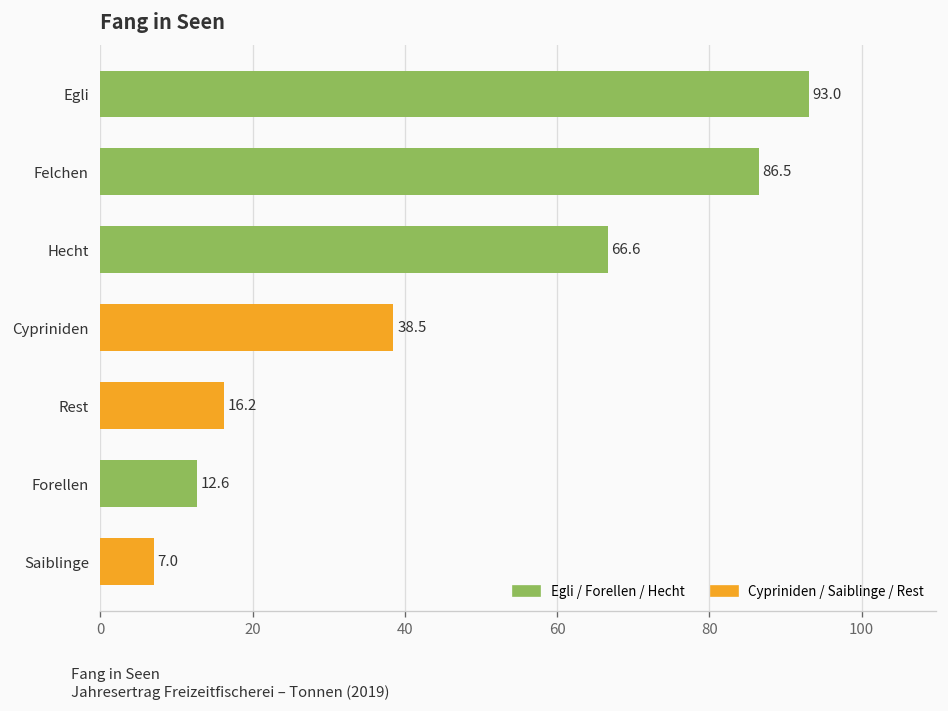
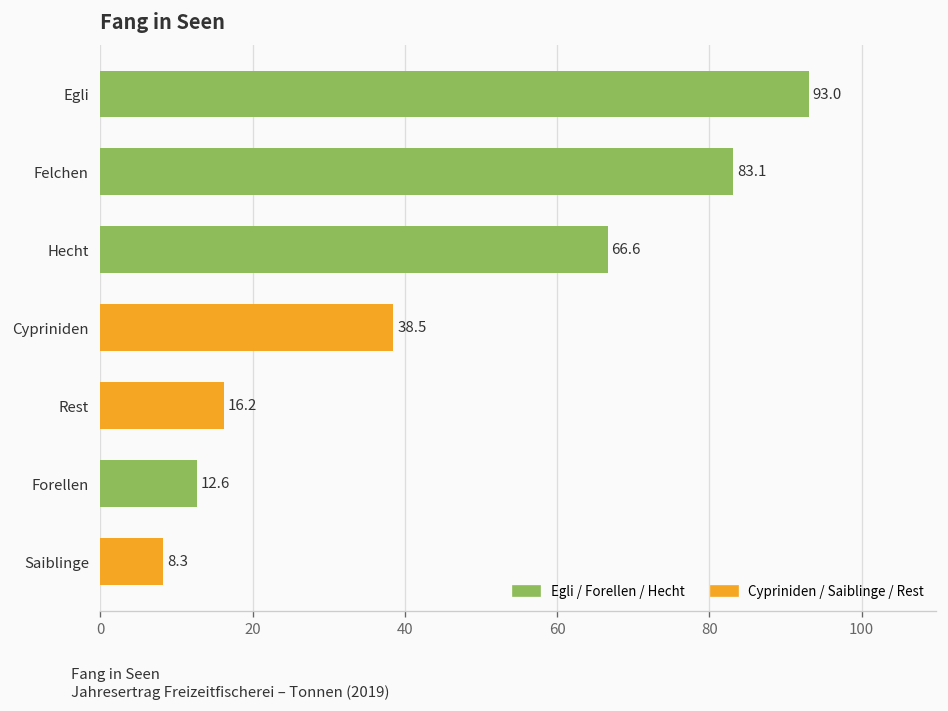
  {
    "Egli": 93.0,
-   "Felchen": 86.5,
+   "Felchen": 83.1,
    "Hecht": 66.6,
    "Cypriniden": 38.5,
    "Rest": 16.2,
    "Forellen": 12.6,
-   "Saiblinge": 7.0
+   "Saiblinge": 8.3
  }
